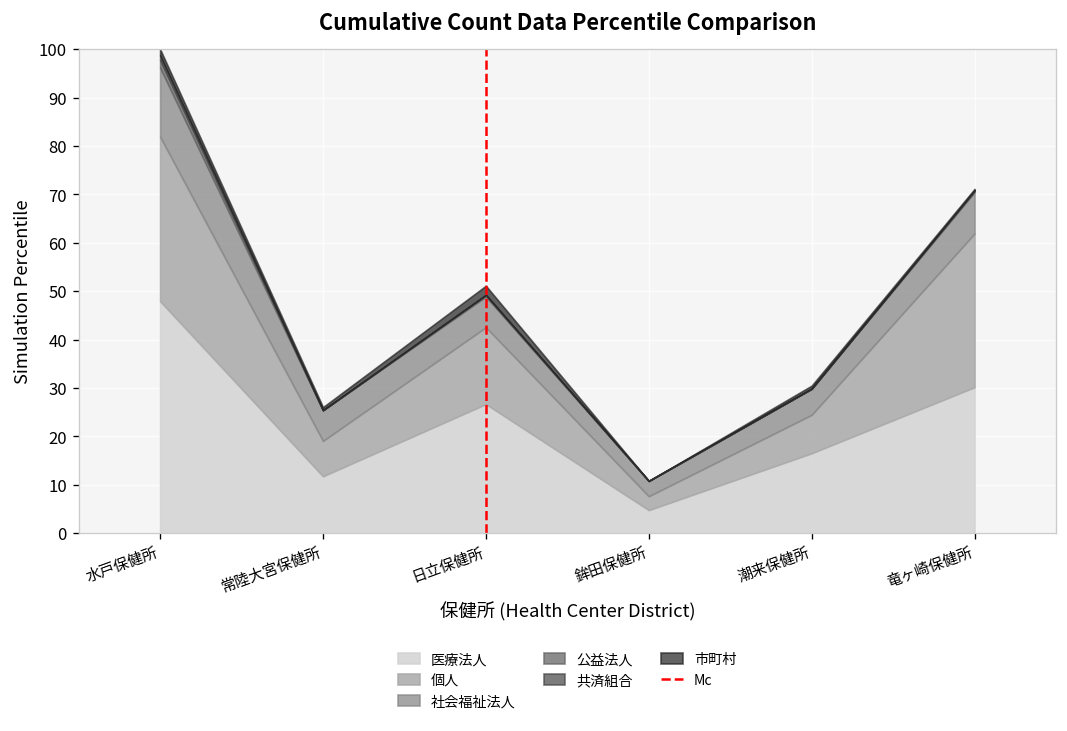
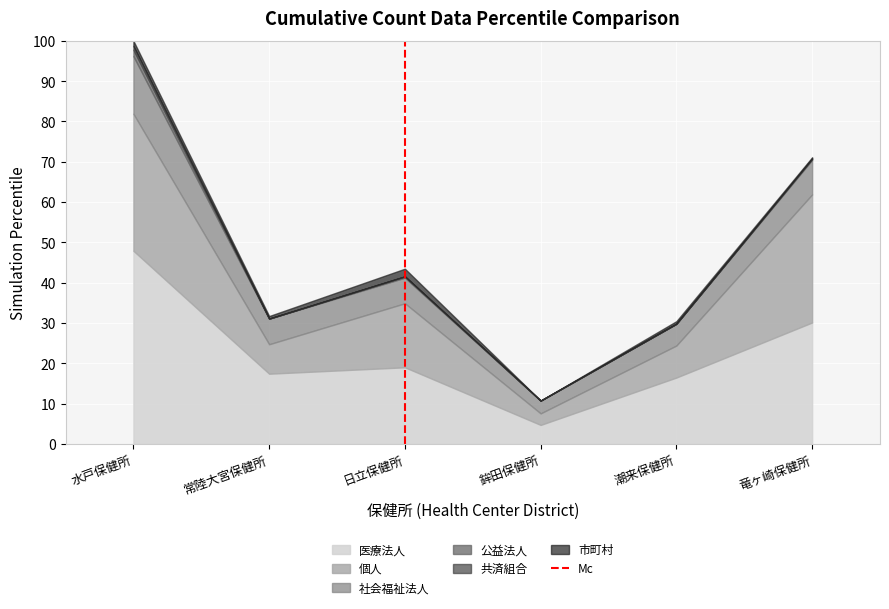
  {
    "医療法人": {
      "水戸保健所": 48,
-     "常陸大宮保健所": 12,
-     "日立保健所": 27,
+     "常陸大宮保健所": 17,
+     "日立保健所": 19,
      "鉾田保健所": 5,
      "潮来保健所": 17,
      "竜ヶ崎保健所": 30
    }
  }
